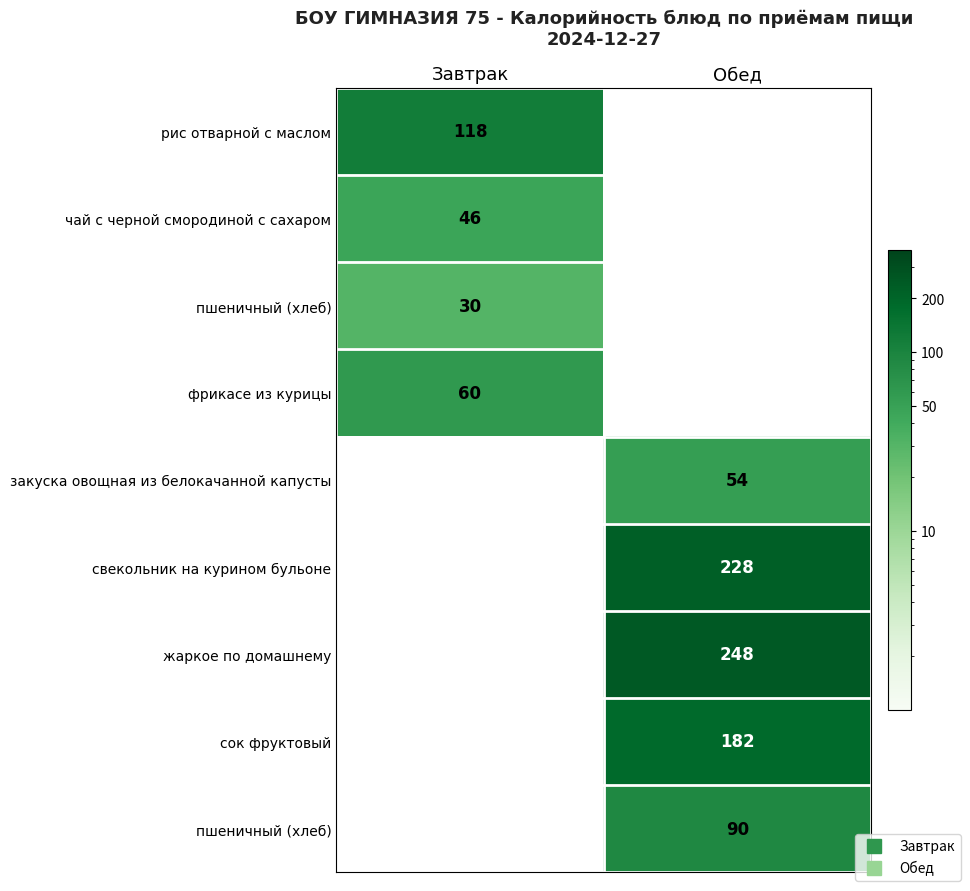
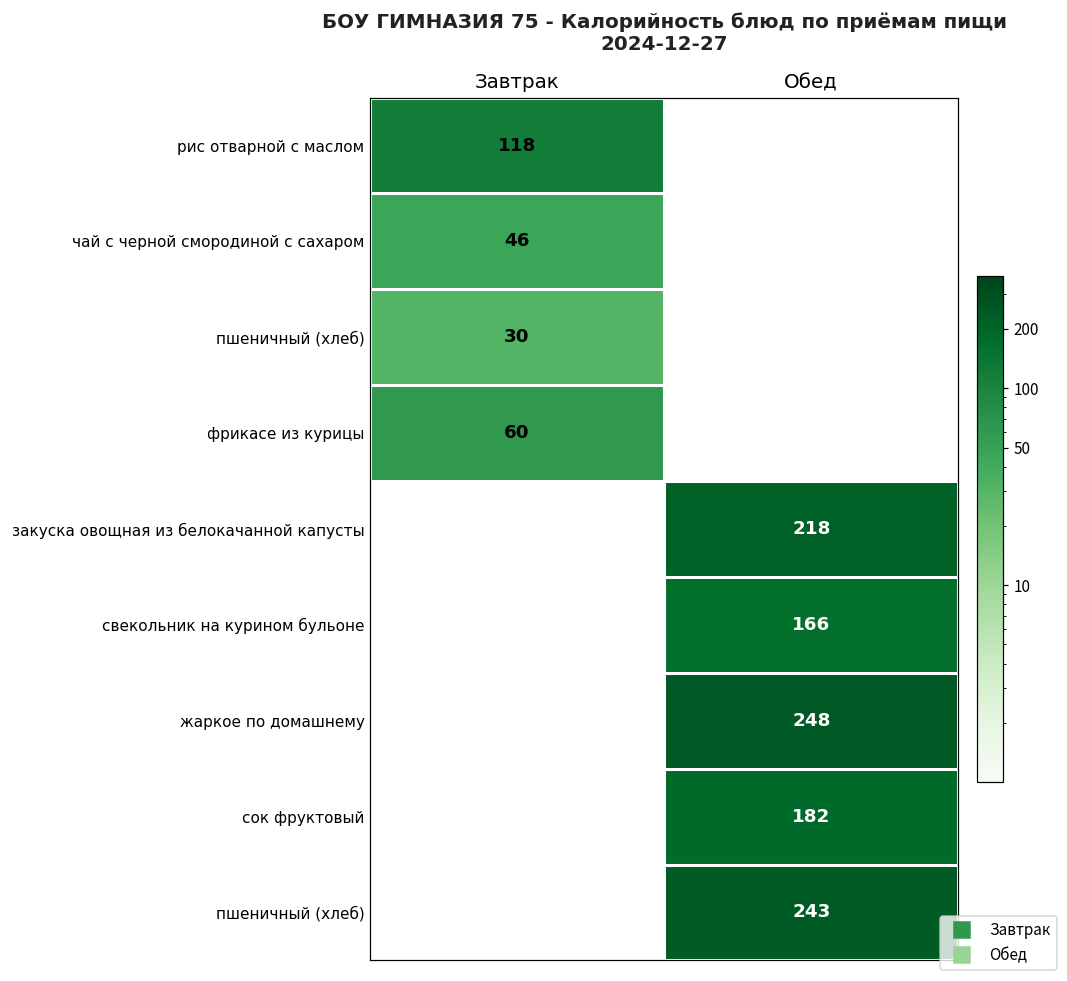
  {
    "рис отварной с маслом": {
      "Завтрак": 118
    },
    "чай с черной смородиной с сахаром": {
      "Завтрак": 46
    },
    "пшеничный (хлеб)": {
      "Завтрак": 30,
-     "Обед": 90
+     "Обед": 243
    },
    "фрикасе из курицы": {
      "Завтрак": 60
    },
    "закуска овощная из белокачанной капусты": {
-     "Обед": 54
+     "Обед": 218
    },
    "свекольник на курином бульоне": {
-     "Обед": 228
+     "Обед": 166
    },
    "жаркое по домашнему": {
      "Обед": 248
    },
    "сок фруктовый": {
      "Обед": 182
    }
  }
